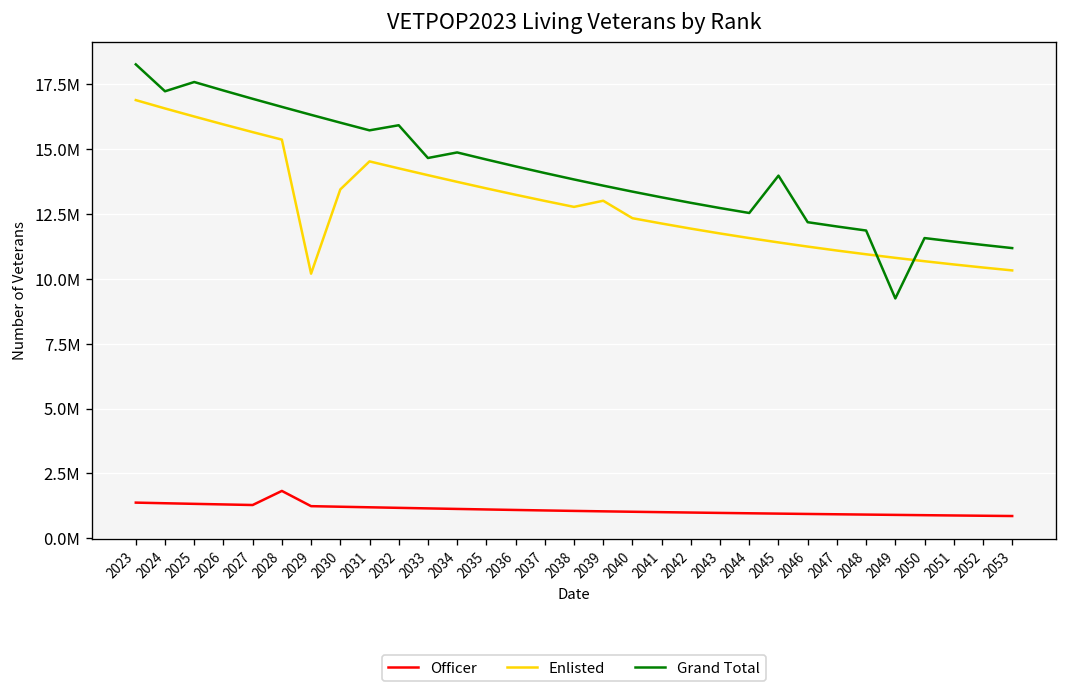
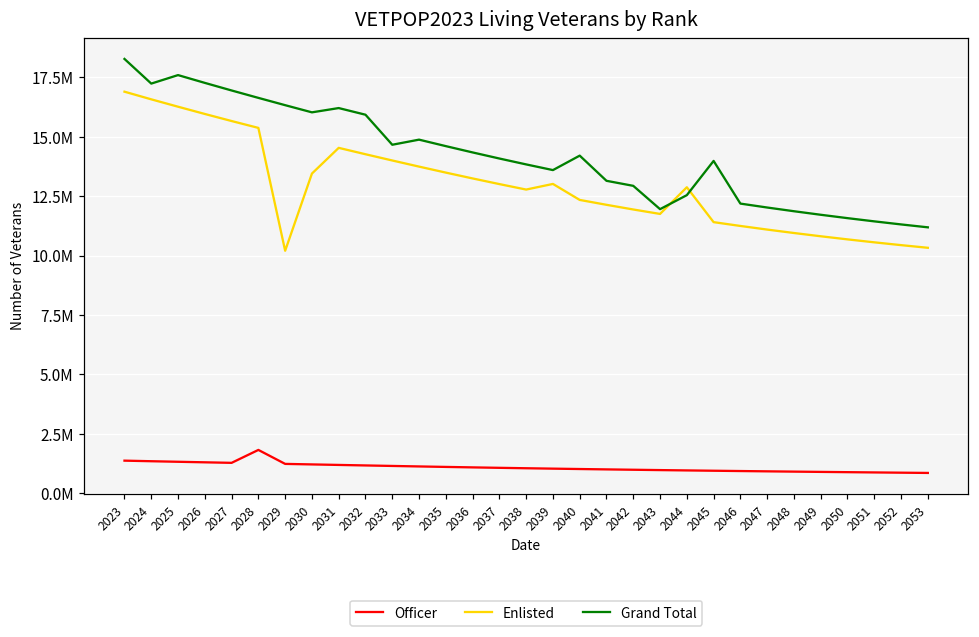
  {
    "Officer": {
      "2023": 1400000,
      "2024": 1400000,
      "2025": 1300000,
      "2026": 1300000,
      "2027": 1300000,
      "2028": 1800000,
      "2029": 1200000,
      "2030": 1200000,
      "2031": 1200000,
      "2032": 1200000,
      "2033": 1200000,
      "2034": 1100000,
      "2035": 1100000,
      "2036": 1100000,
      "2037": 1100000,
      "2038": 1100000,
      "2039": 1000000,
      "2040": 1000000,
      "2041": 1000000,
      "2042": 1000000,
      "2043": 1000000,
      "2044": 1000000,
      "2045": 1000000,
      "2046": 900000,
      "2047": 900000,
      "2048": 900000,
      "2049": 900000,
      "2050": 900000,
      "2051": 900000,
      "2052": 900000,
      "2053": 900000
    },
    "Enlisted": {
      "2023": 16900000,
      "2024": 16600000,
      "2025": 16300000,
      "2026": 16000000,
      "2027": 15700000,
      "2028": 15400000,
      "2029": 10200000,
      "2030": 13400000,
      "2031": 14500000,
      "2032": 14300000,
      "2033": 14000000,
      "2034": 13700000,
      "2035": 13500000,
      "2036": 13200000,
      "2037": 13000000,
      "2038": 12800000,
      "2039": 13000000,
      "2040": 12300000,
      "2041": 12100000,
      "2042": 11900000,
      "2043": 11800000,
-     "2044": 11600000,
+     "2044": 12900000,
      "2045": 11400000,
      "2046": 11200000,
      "2047": 11100000,
      "2048": 10900000,
      "2049": 10800000,
      "2050": 10700000,
      "2051": 10600000,
      "2052": 10400000,
      "2053": 10300000
    },
    "Grand Total": {
      "2023": 18300000,
      "2024": 17200000,
      "2025": 17600000,
      "2026": 17300000,
      "2027": 16900000,
      "2028": 16600000,
      "2029": 16300000,
      "2030": 16000000,
-     "2031": 15700000,
+     "2031": 16200000,
      "2032": 15900000,
      "2033": 14700000,
      "2034": 14900000,
      "2035": 14600000,
      "2036": 14300000,
      "2037": 14100000,
      "2038": 13800000,
      "2039": 13600000,
-     "2040": 13400000,
+     "2040": 14200000,
      "2041": 13100000,
      "2042": 12900000,
-     "2043": 12700000,
+     "2043": 12000000,
      "2044": 12500000,
      "2045": 14000000,
      "2046": 12200000,
      "2047": 12000000,
      "2048": 11900000,
-     "2049": 9200000,
+     "2049": 11700000,
      "2050": 11600000,
      "2051": 11400000,
      "2052": 11300000,
      "2053": 11200000
    }
  }
